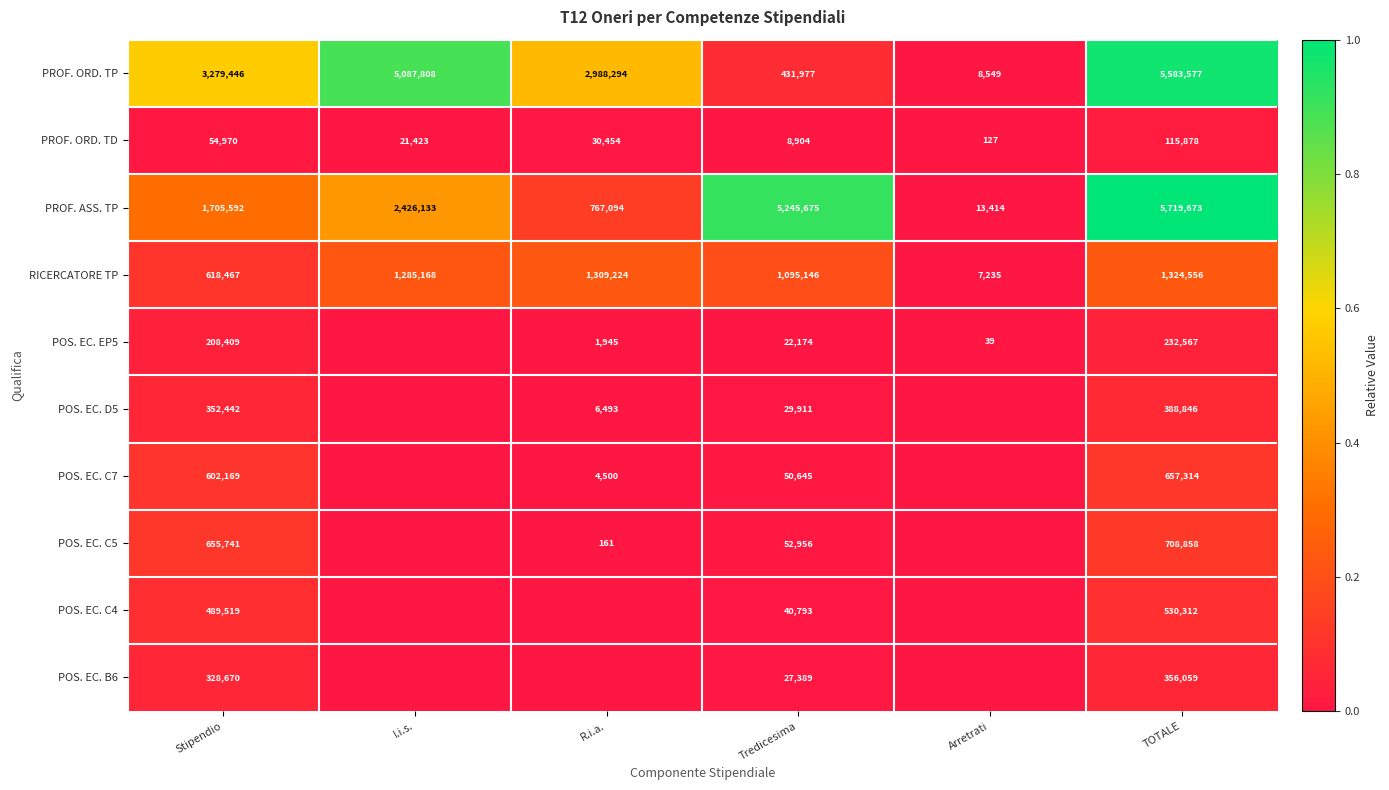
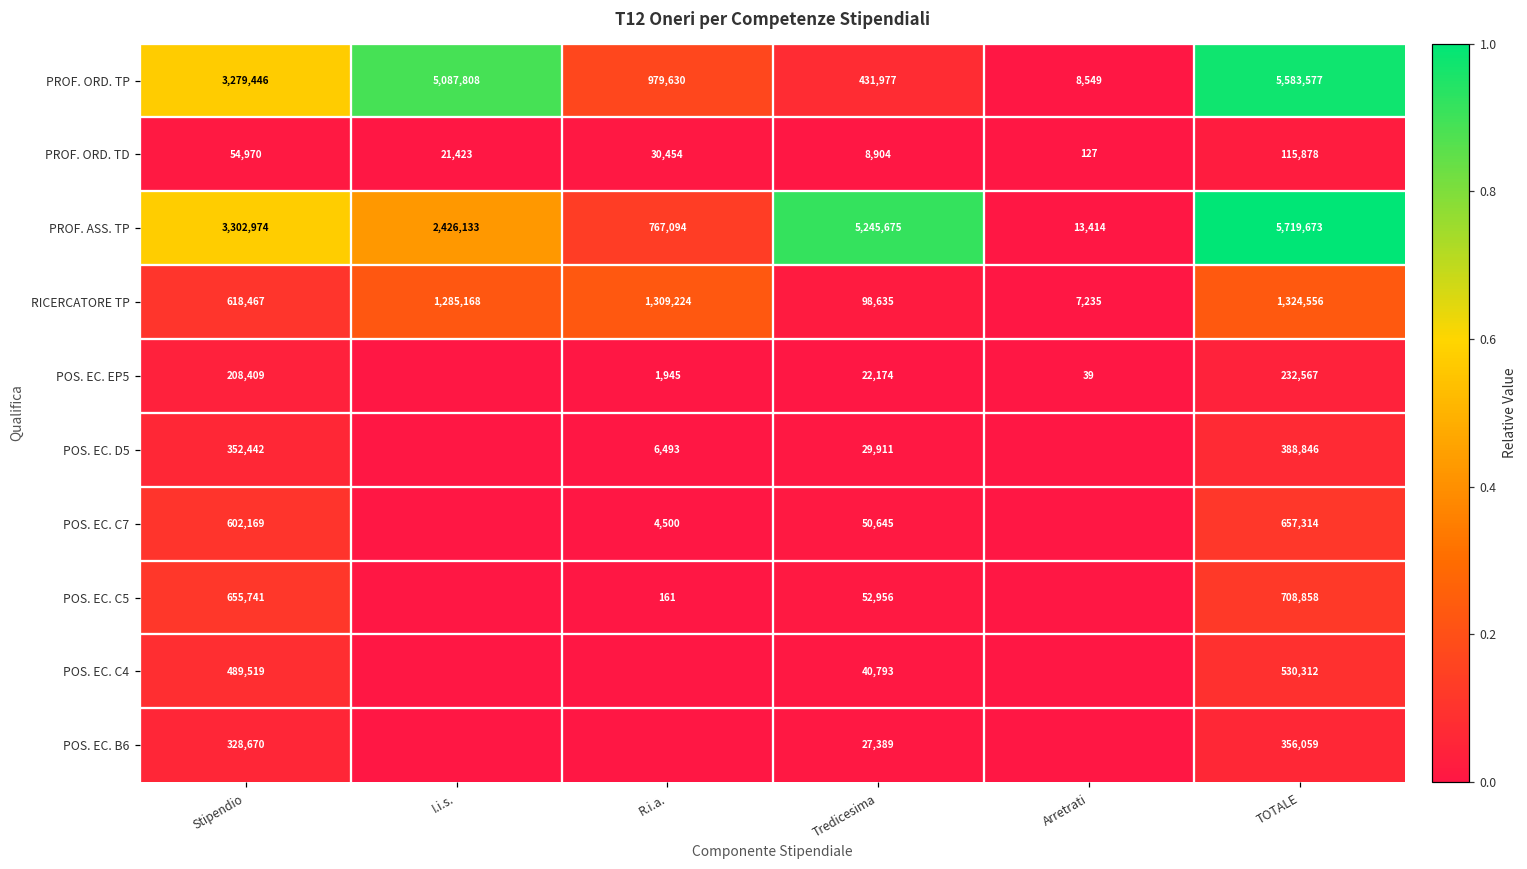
  {
    "PROF. ORD. TP": {
      "Stipendio": "3,279,446",
      "I.i.s.": "5,087,808",
-     "R.i.a.": "2,988,294",
+     "R.i.a.": "979,630",
      "Tredicesima": "431,977",
      "Arretrati": "8,549",
      "TOTALE": "5,583,577"
    },
    "PROF. ORD. TD": {
      "Stipendio": "54,970",
      "I.i.s.": "21,423",
      "R.i.a.": "30,454",
      "Tredicesima": "8,904",
      "Arretrati": "127",
      "TOTALE": "115,878"
    },
    "PROF. ASS. TP": {
-     "Stipendio": "1,705,592",
+     "Stipendio": "3,302,974",
      "I.i.s.": "2,426,133",
      "R.i.a.": "767,094",
      "Tredicesima": "5,245,675",
      "Arretrati": "13,414",
      "TOTALE": "5,719,673"
    },
    "RICERCATORE TP": {
      "Stipendio": "618,467",
      "I.i.s.": "1,285,168",
      "R.i.a.": "1,309,224",
-     "Tredicesima": "1,095,146",
+     "Tredicesima": "98,635",
      "Arretrati": "7,235",
      "TOTALE": "1,324,556"
    },
    "POS. EC. EP5": {
      "Stipendio": "208,409",
      "R.i.a.": "1,945",
      "Tredicesima": "22,174",
      "Arretrati": "39",
      "TOTALE": "232,567"
    },
    "POS. EC. D5": {
      "Stipendio": "352,442",
      "R.i.a.": "6,493",
      "Tredicesima": "29,911",
      "TOTALE": "388,846"
    },
    "POS. EC. C7": {
      "Stipendio": "602,169",
      "R.i.a.": "4,500",
      "Tredicesima": "50,645",
      "TOTALE": "657,314"
    },
    "POS. EC. C5": {
      "Stipendio": "655,741",
      "R.i.a.": "161",
      "Tredicesima": "52,956",
      "TOTALE": "708,858"
    },
    "POS. EC. C4": {
      "Stipendio": "489,519",
      "Tredicesima": "40,793",
      "TOTALE": "530,312"
    },
    "POS. EC. B6": {
      "Stipendio": "328,670",
      "Tredicesima": "27,389",
      "TOTALE": "356,059"
    }
  }
